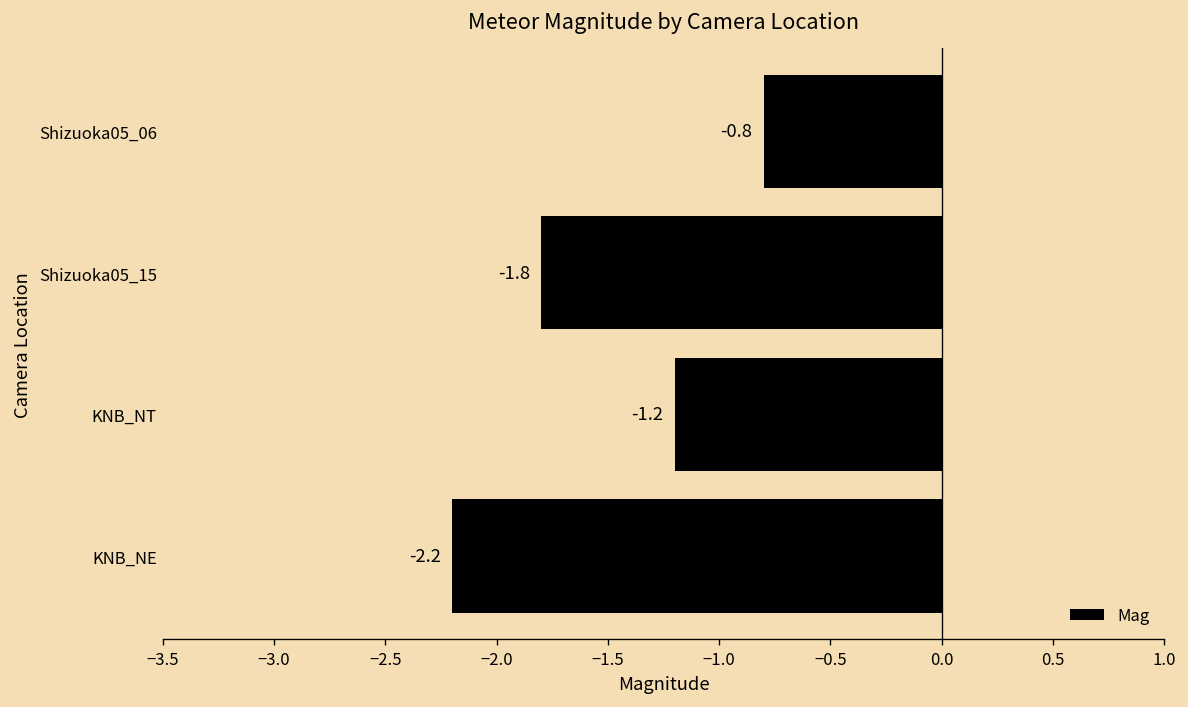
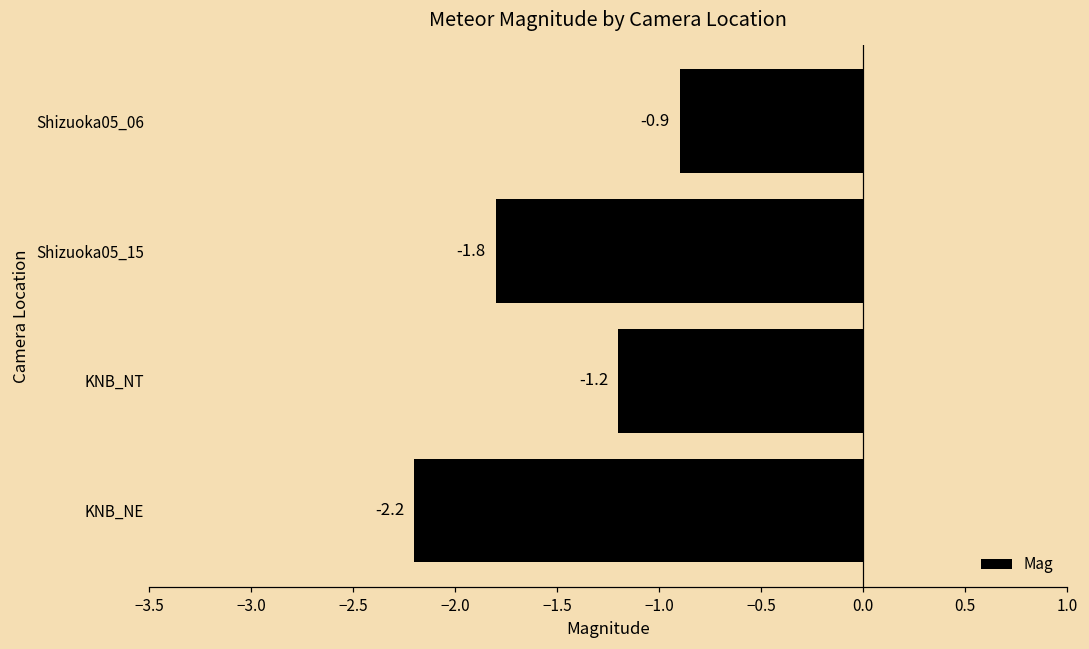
  {
-   "Shizuoka05_06": -0.8,
+   "Shizuoka05_06": -0.9,
    "Shizuoka05_15": -1.8,
    "KNB_NT": -1.2,
    "KNB_NE": -2.2
  }
